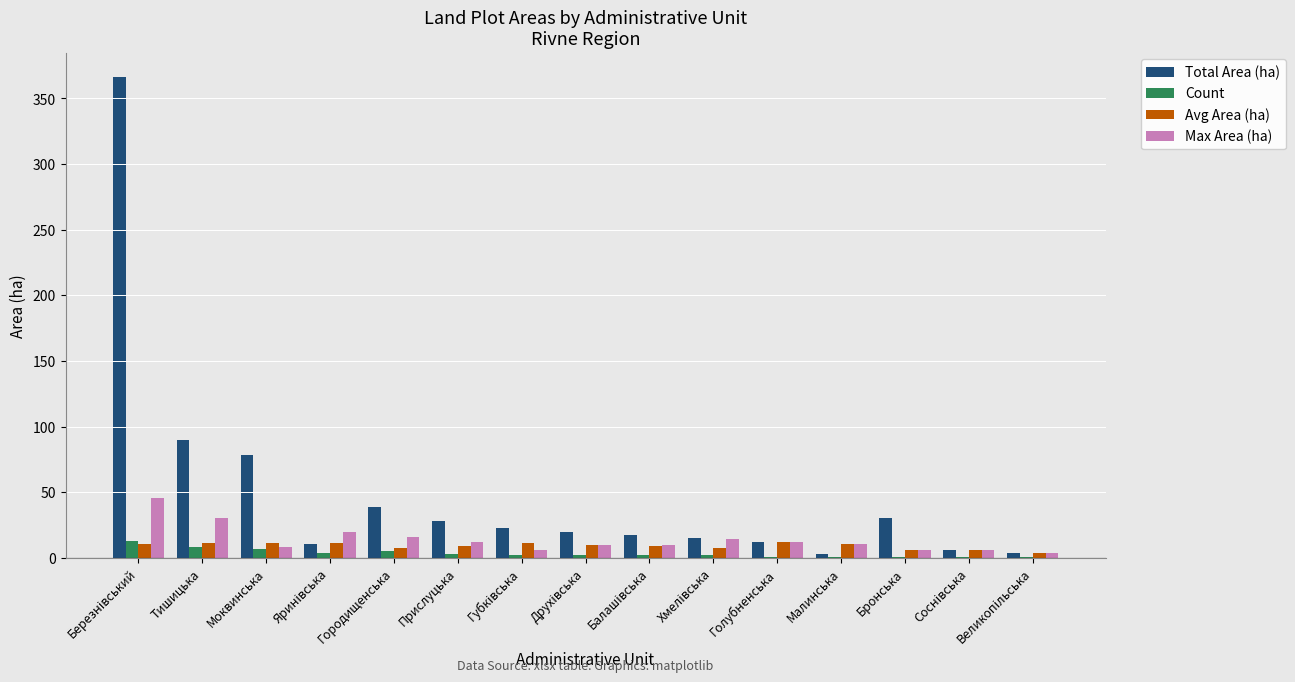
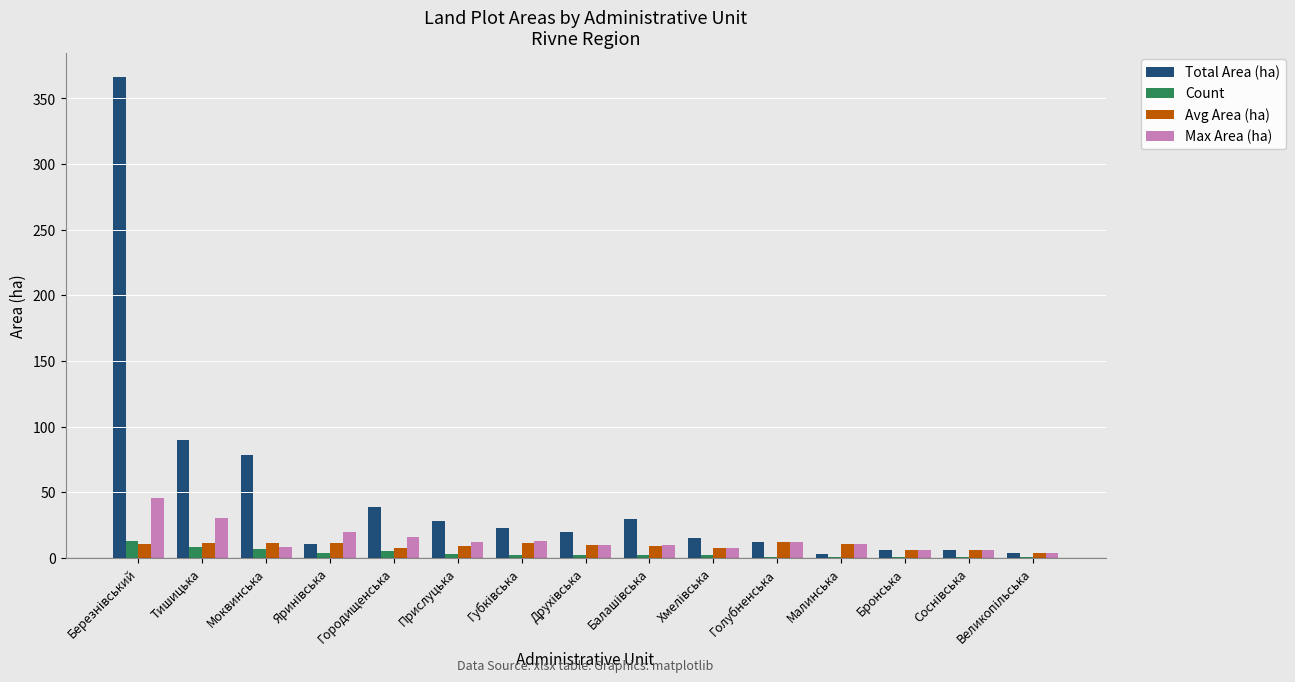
  {
    "Total Area (ha)": {
      "Березнівський": 367,
      "Тишицька": 90,
      "Моквинська": 78,
      "Яринівська": 10,
      "Городищенська": 39,
      "Прислуцька": 28,
      "Губківська": 23,
      "Друхівська": 20,
-     "Балашівська": 18,
+     "Балашівська": 30,
      "Хмелівська": 15,
      "Голубненська": 12,
      "Малинська": 3,
-     "Бронська": 31,
+     "Бронська": 6,
      "Соснівська": 6,
      "Великопільська": 4
    },
    "Count": {
      "Березнівський": 13,
      "Тишицька": 8,
      "Моквинська": 7,
      "Яринівська": 4,
      "Городищенська": 5,
      "Прислуцька": 3,
      "Губківська": 2,
      "Друхівська": 2,
      "Балашівська": 2,
      "Хмелівська": 2
    },
    "Avg Area (ha)": {
      "Березнівський": 10,
      "Тишицька": 11,
      "Моквинська": 11,
      "Яринівська": 11,
      "Городищенська": 8,
      "Прислуцька": 9,
      "Губківська": 11,
      "Друхівська": 10,
      "Балашівська": 9,
      "Хмелівська": 7,
      "Голубненська": 12,
      "Малинська": 10,
      "Бронська": 6,
      "Соснівська": 6,
      "Великопільська": 4
    },
    "Max Area (ha)": {
      "Березнівський": 46,
      "Тишицька": 31,
      "Моквинська": 8,
      "Яринівська": 19,
      "Городищенська": 16,
      "Прислуцька": 12,
-     "Губківська": 6,
+     "Губківська": 13,
      "Друхівська": 10,
      "Балашівська": 9,
-     "Хмелівська": 14,
+     "Хмелівська": 8,
      "Голубненська": 12,
      "Малинська": 10,
      "Бронська": 6,
      "Соснівська": 6,
      "Великопільська": 4
    }
  }
